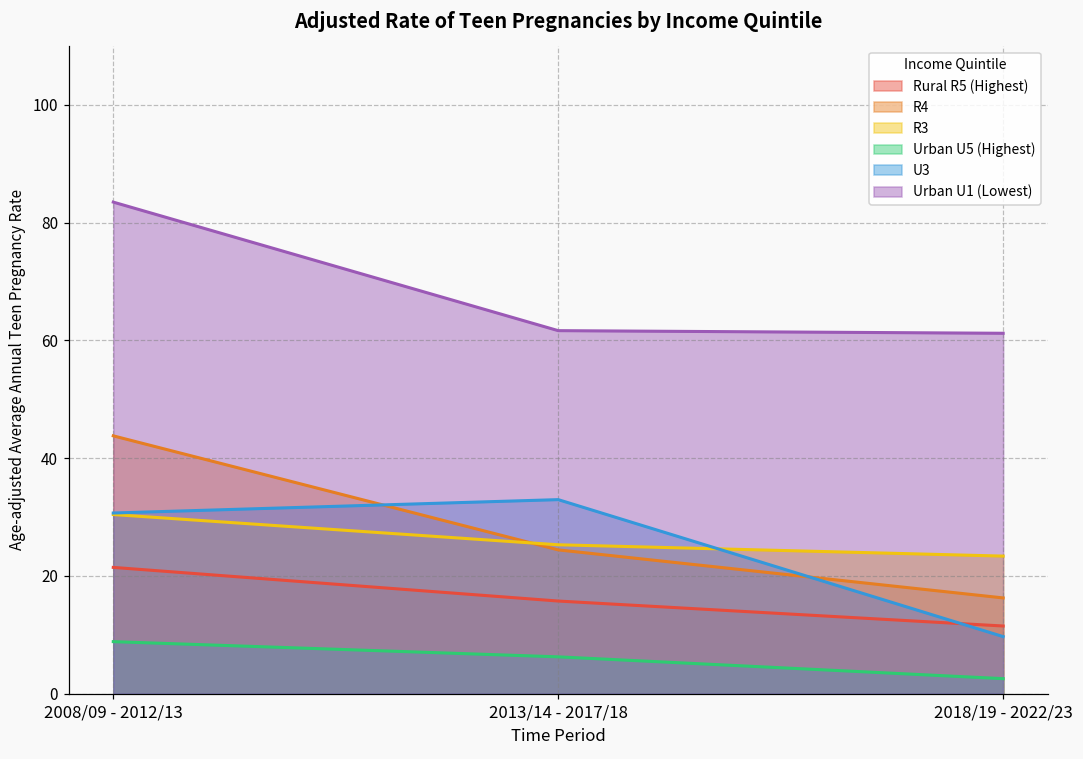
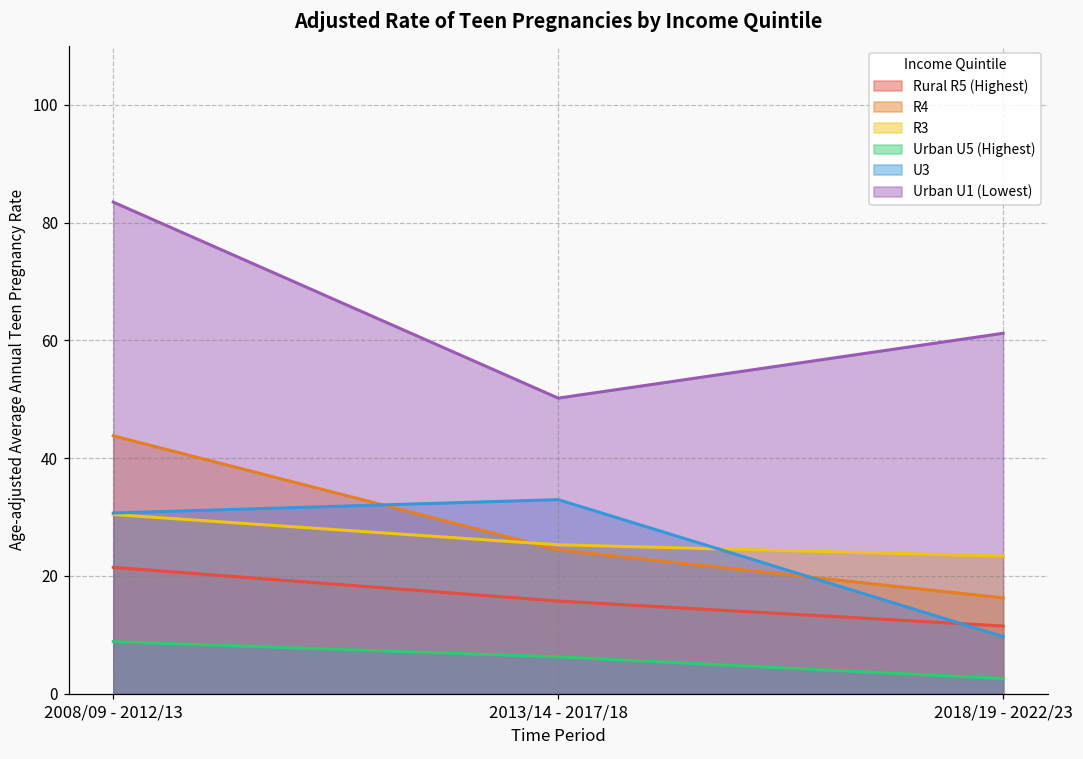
  {
    "Urban U5 (Highest)": {
      "2008/09 - 2012/13": 9,
      "2013/14 - 2017/18": 6,
      "2018/19 - 2022/23": 3
    },
    "U3": {
      "2013/14 - 2017/18": 33,
      "2018/19 - 2022/23": 10
    },
    "Urban U1 (Lowest)": {
      "2008/09 - 2012/13": 83,
-     "2013/14 - 2017/18": 62,
+     "2013/14 - 2017/18": 50,
      "2018/19 - 2022/23": 61
    }
  }
